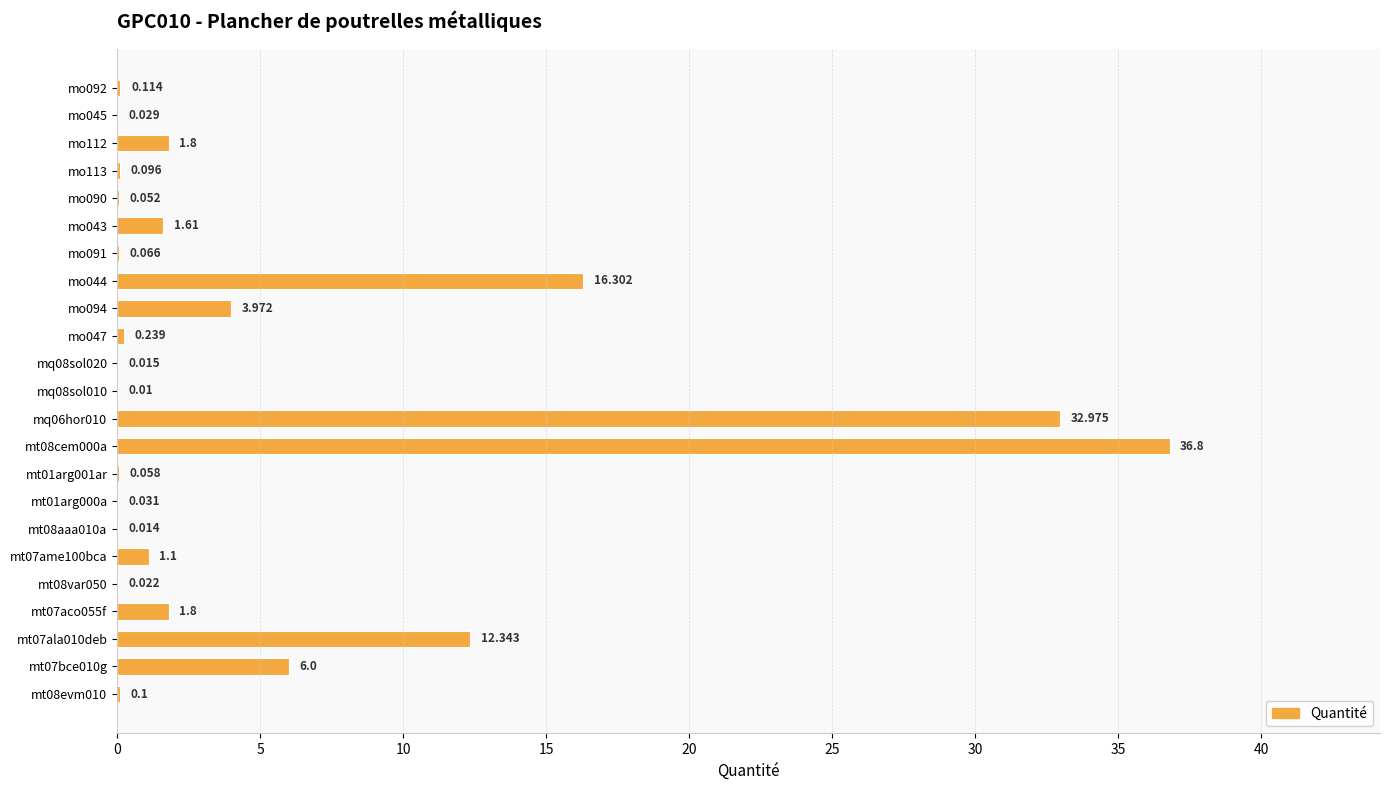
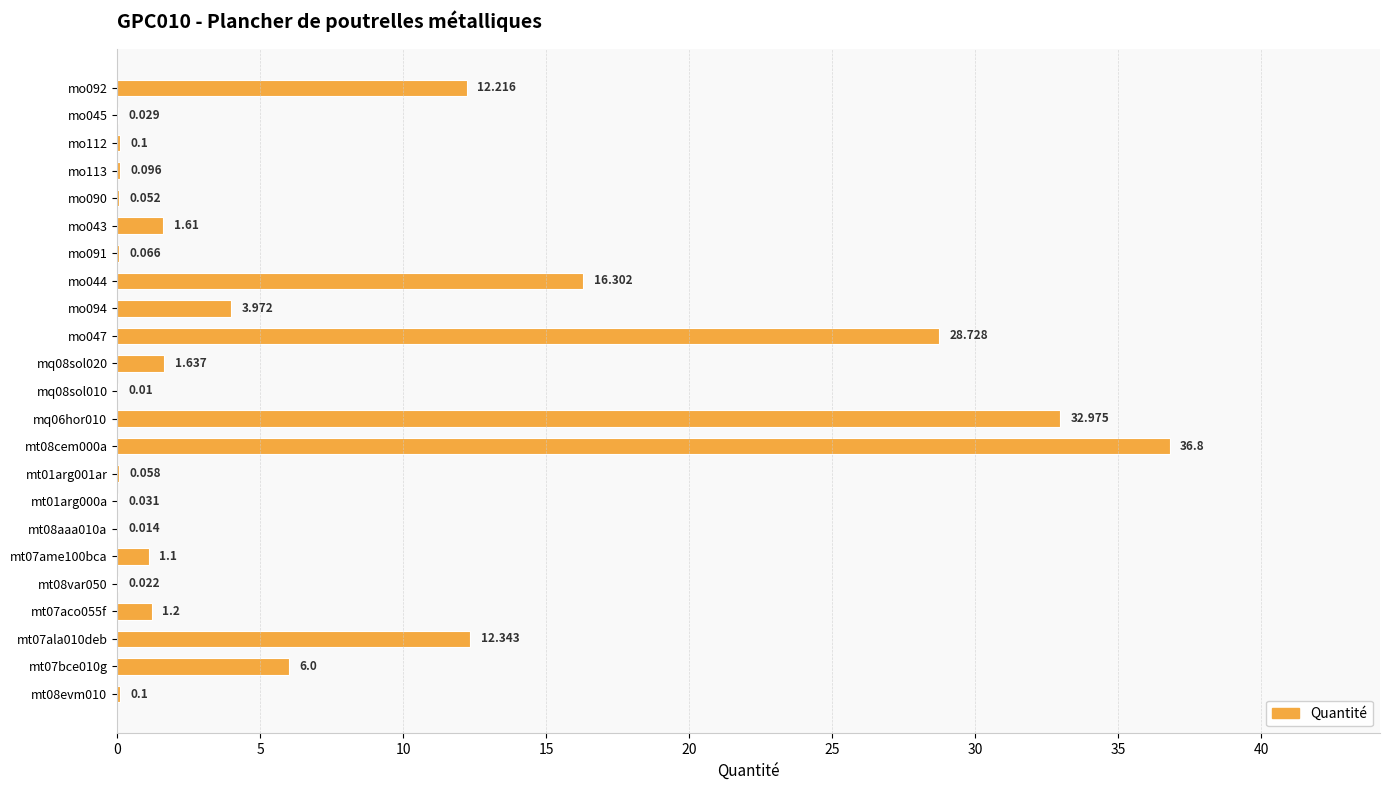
  {
-   "mo092": 0.114,
+   "mo092": 12.216,
    "mo045": 0.029,
-   "mo112": 1.8,
+   "mo112": 0.1,
    "mo113": 0.096,
    "mo090": 0.052,
    "mo043": 1.61,
    "mo091": 0.066,
    "mo044": 16.302,
    "mo094": 3.972,
-   "mo047": 0.239,
-   "mq08sol020": 0.015,
+   "mo047": 28.728,
+   "mq08sol020": 1.637,
    "mq08sol010": 0.01,
    "mq06hor010": 32.975,
    "mt08cem000a": 36.8,
    "mt01arg001ar": 0.058,
    "mt01arg000a": 0.031,
    "mt08aaa010a": 0.014,
    "mt07ame100bca": 1.1,
    "mt08var050": 0.022,
-   "mt07aco055f": 1.8,
+   "mt07aco055f": 1.2,
    "mt07ala010deb": 12.343,
    "mt07bce010g": 6.0,
    "mt08evm010": 0.1
  }
